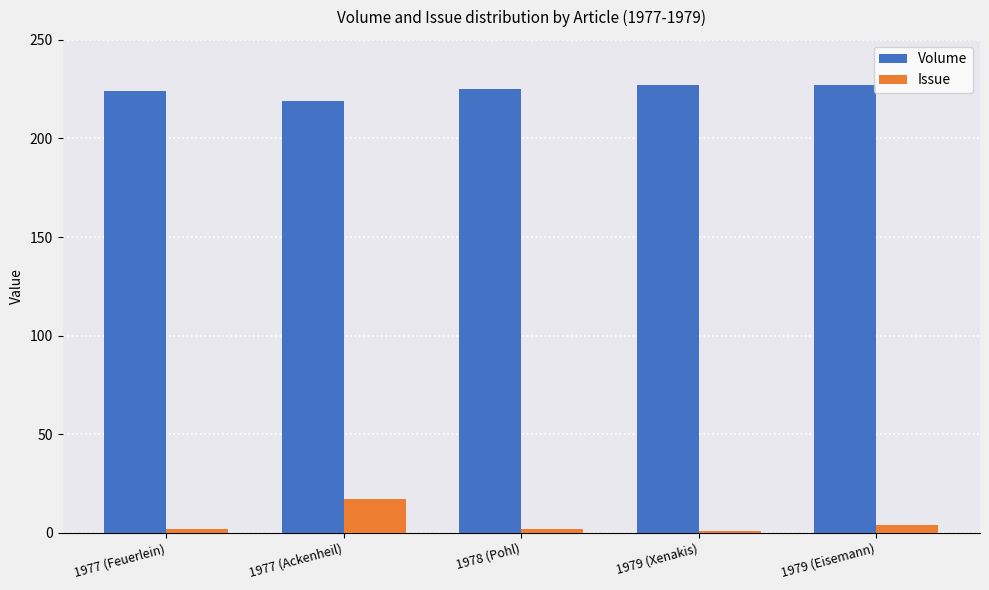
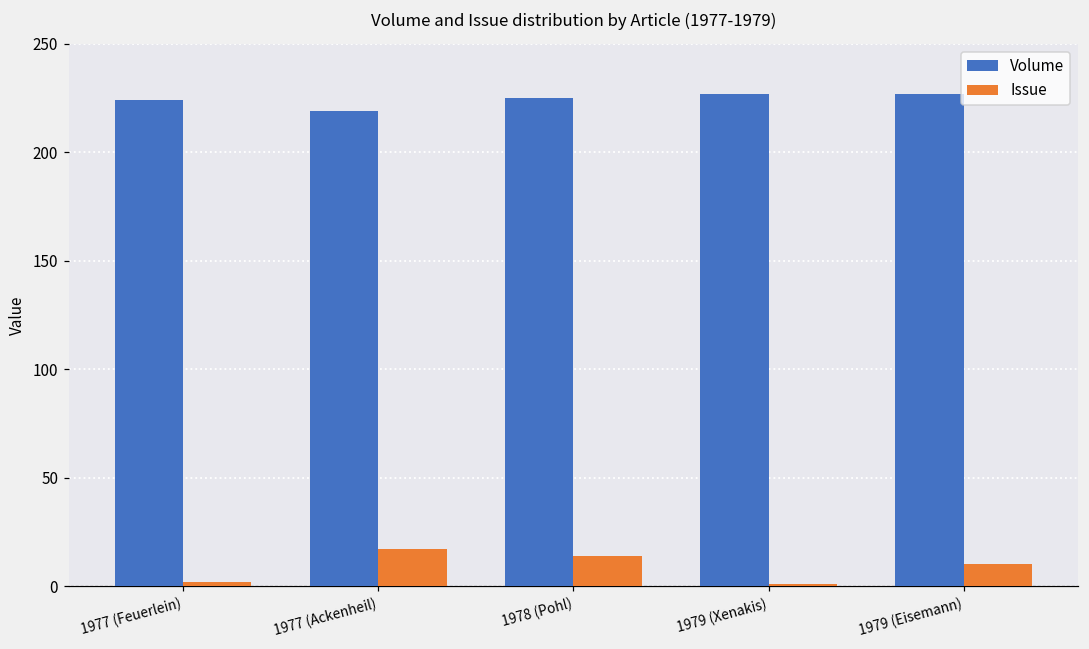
  {
    "Volume": {
      "1977 (Feuerlein)": 224,
      "1977 (Ackenheil)": 219,
      "1978 (Pohl)": 225,
      "1979 (Xenakis)": 227,
      "1979 (Eisemann)": 227
    },
    "Issue": {
      "1977 (Feuerlein)": 2,
      "1977 (Ackenheil)": 17,
-     "1978 (Pohl)": 2,
-     "1979 (Eisemann)": 4
+     "1978 (Pohl)": 14,
+     "1979 (Eisemann)": 10
    }
  }
